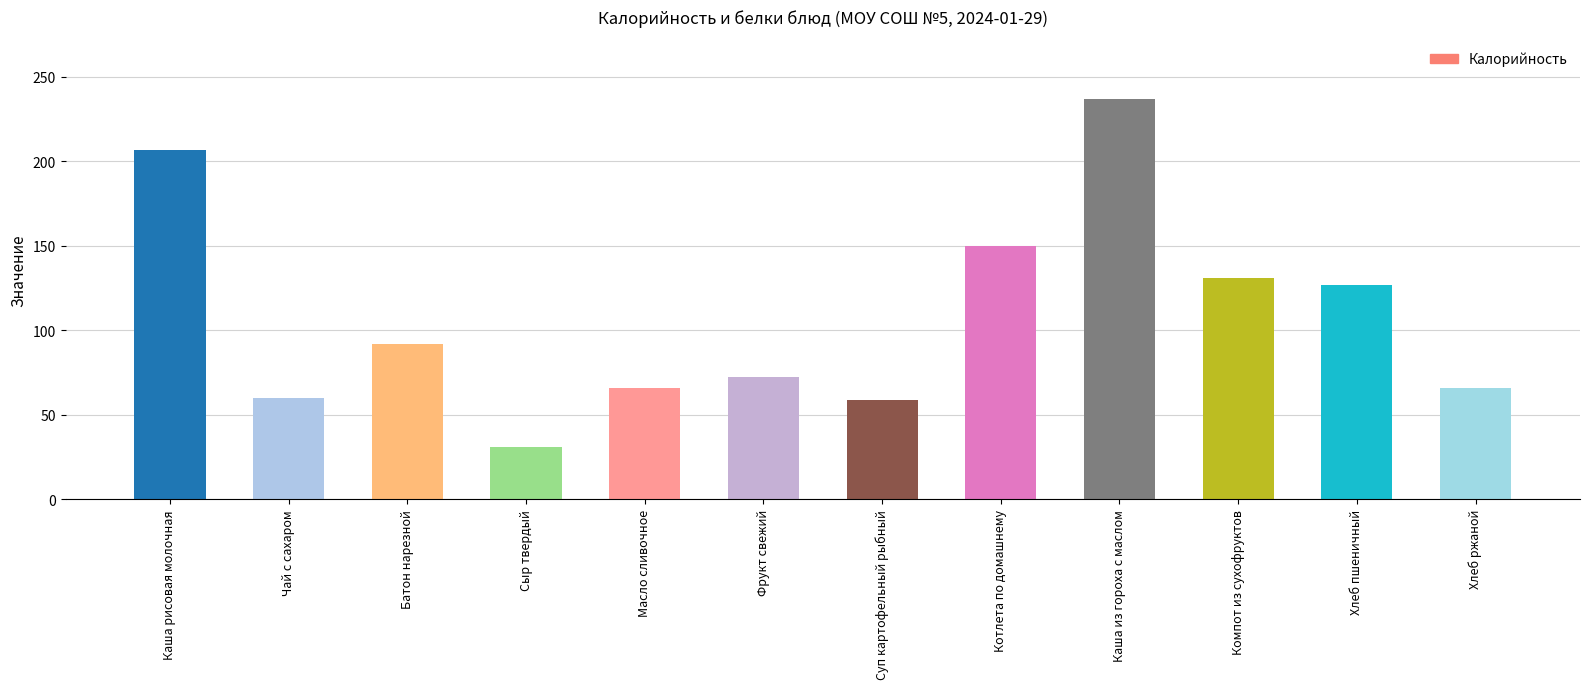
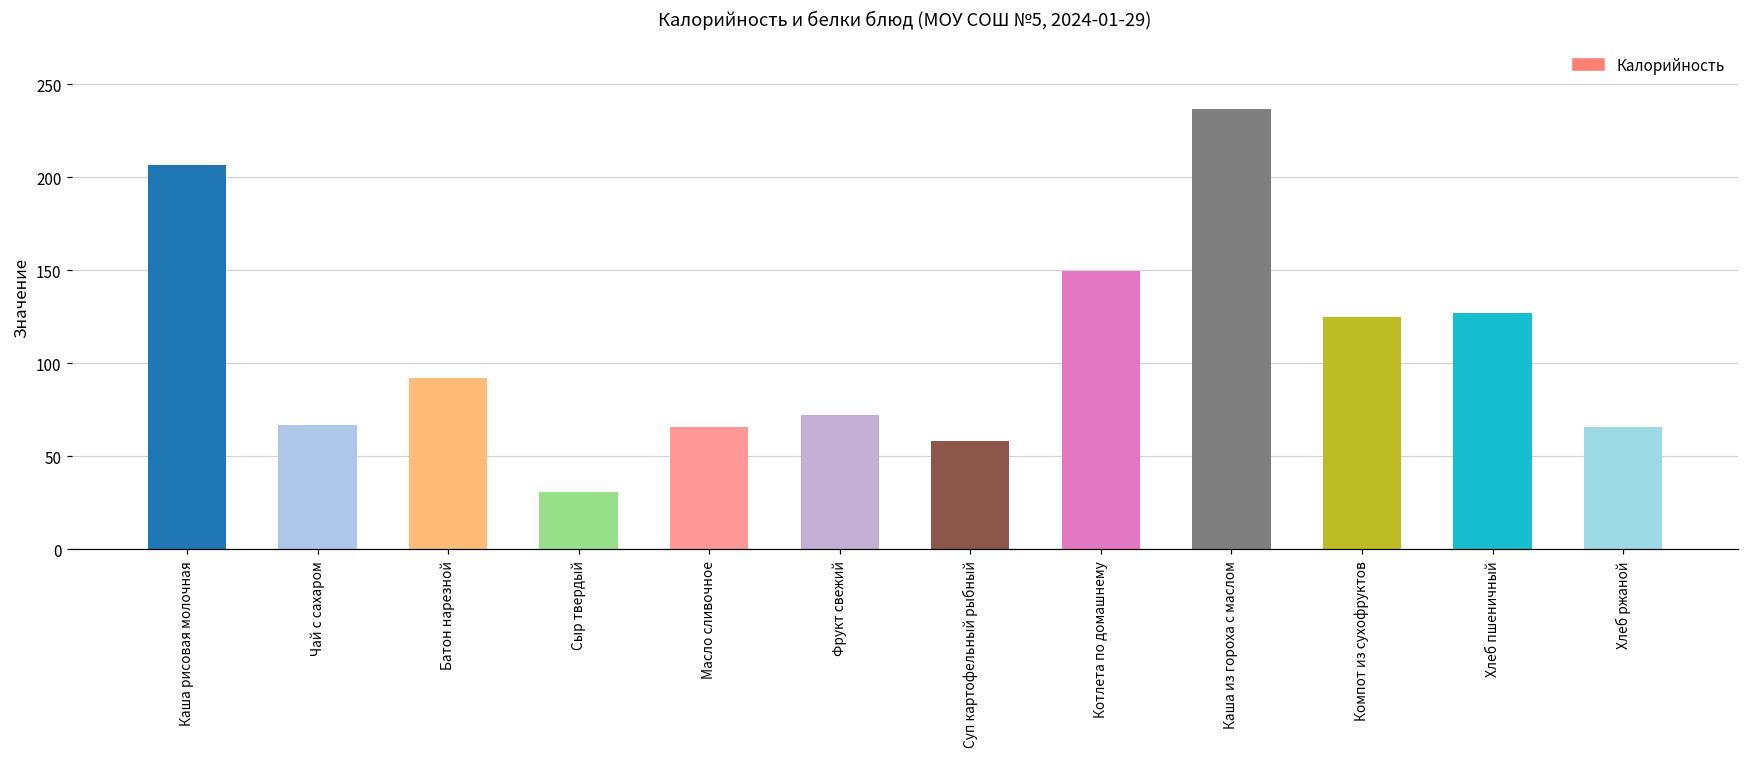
  {
    "Каша рисовая молочная": 206,
-   "Чай с сахаром": 60,
+   "Чай с сахаром": 67,
    "Батон нарезной": 92,
    "Сыр твердый": 31,
    "Масло сливочное": 66,
    "Фрукт свежий": 72,
    "Суп картофельный рыбный": 59,
    "Котлета по домашнему": 150,
    "Каша из гороха с маслом": 236,
-   "Компот из сухофруктов": 131,
+   "Компот из сухофруктов": 125,
    "Хлеб пшеничный": 127,
    "Хлеб ржаной": 66
  }
